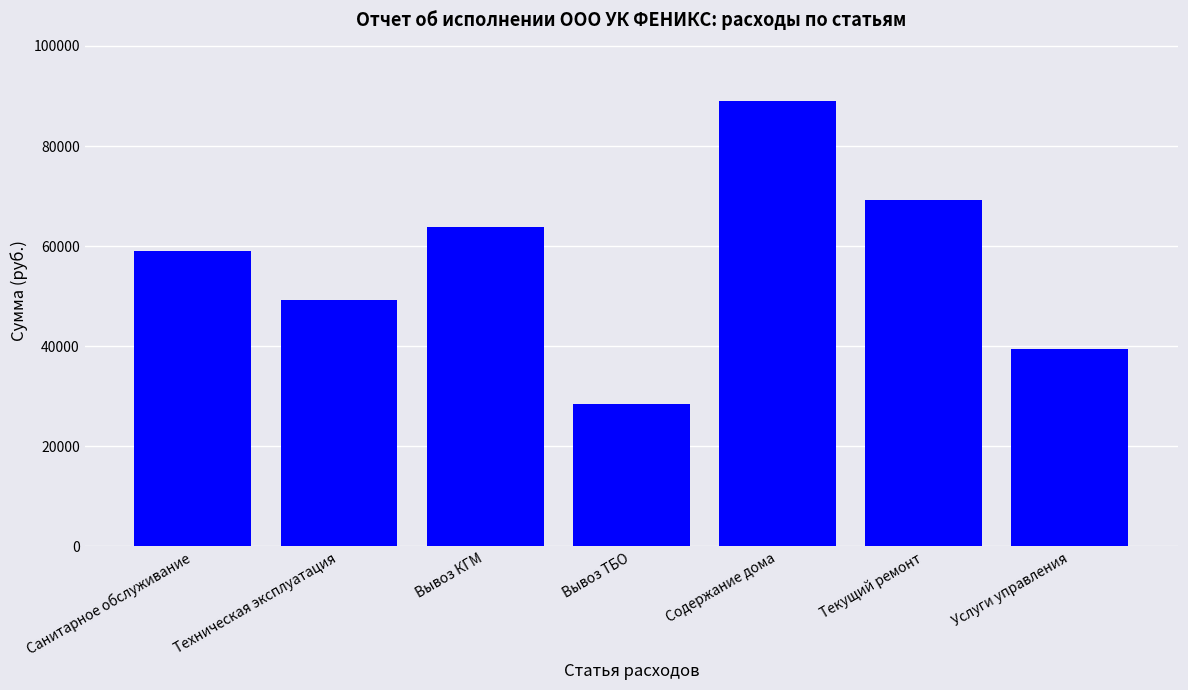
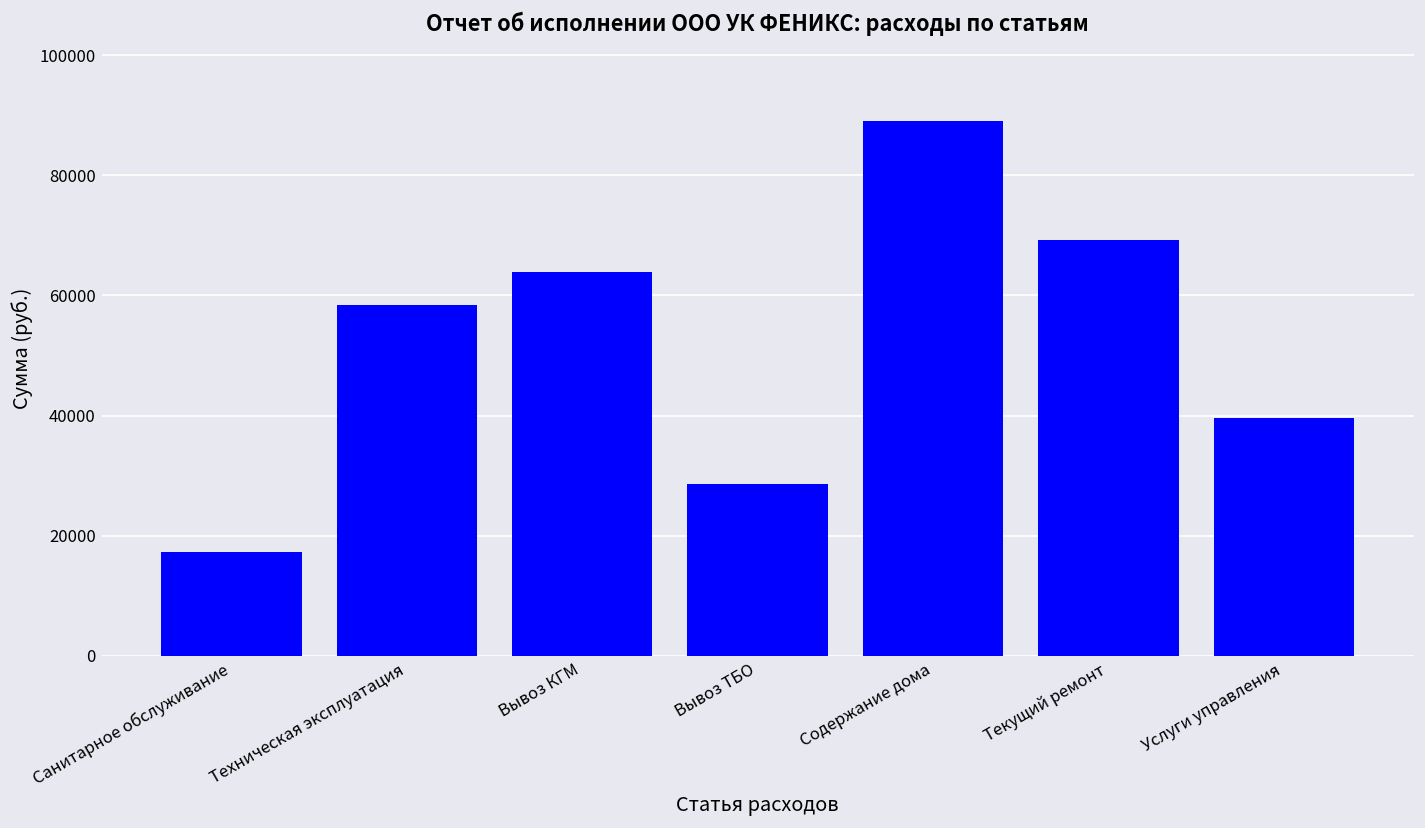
  {
-   "Санитарное обслуживание": 59000,
-   "Техническая эксплуатация": 49000,
+   "Санитарное обслуживание": 17000,
+   "Техническая эксплуатация": 58000,
    "Вывоз КГМ": 64000,
    "Вывоз ТБО": 29000,
    "Содержание дома": 89000,
    "Текущий ремонт": 69000,
    "Услуги управления": 40000
  }
